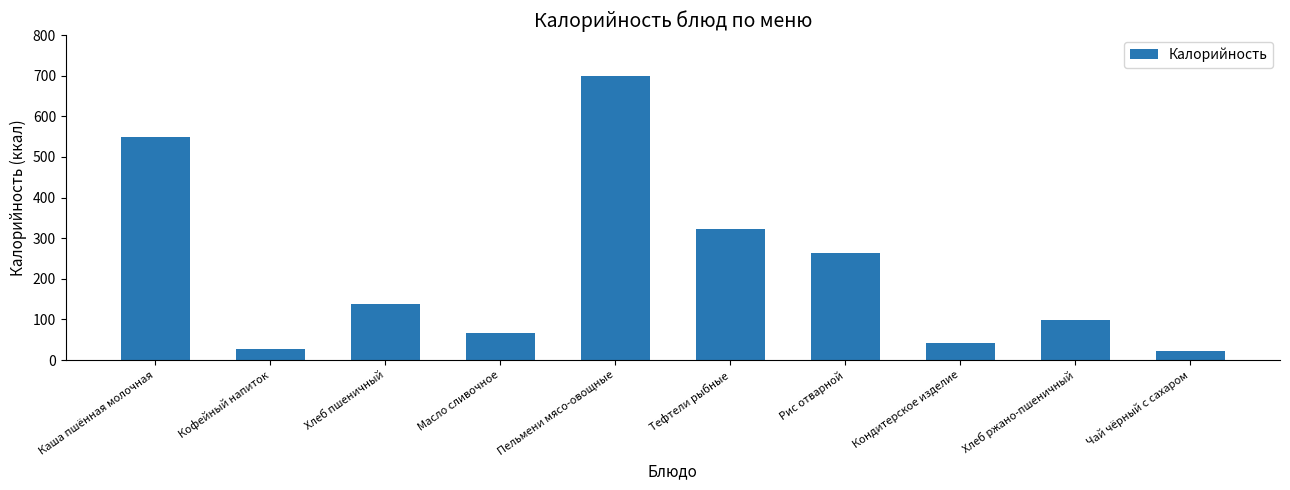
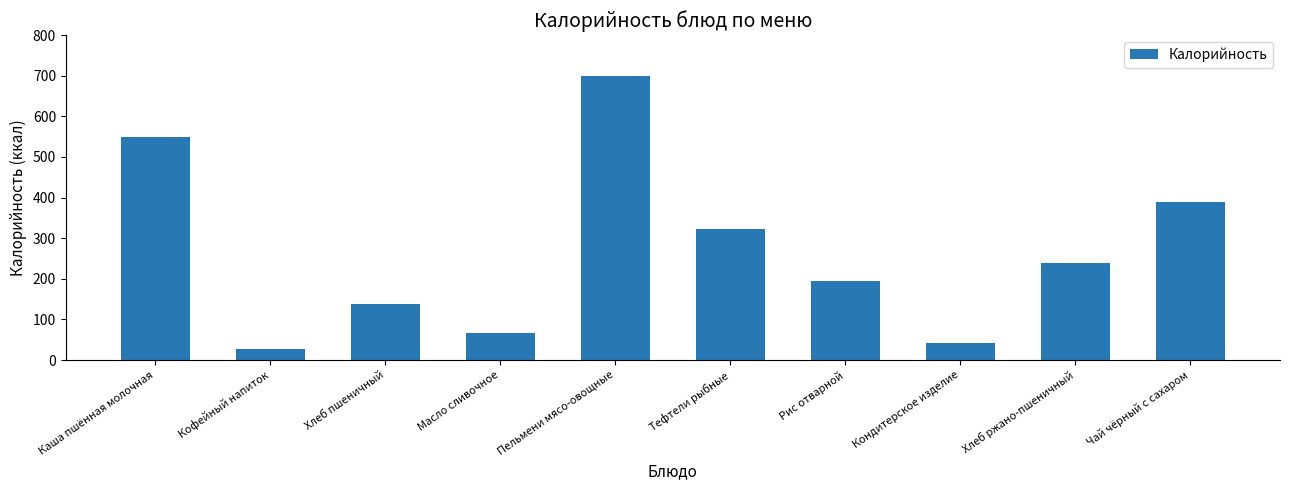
  {
    "Каша пшённая молочная": 550,
    "Кофейный напиток": 30,
    "Хлеб пшеничный": 140,
    "Масло сливочное": 70,
    "Пельмени мясо-овощные": 700,
    "Тефтели рыбные": 320,
-   "Рис отварной": 260,
+   "Рис отварной": 200,
    "Кондитерское изделие": 40,
-   "Хлеб ржано-пшеничный": 100,
-   "Чай чёрный с сахаром": 20
+   "Хлеб ржано-пшеничный": 240,
+   "Чай чёрный с сахаром": 390
  }
